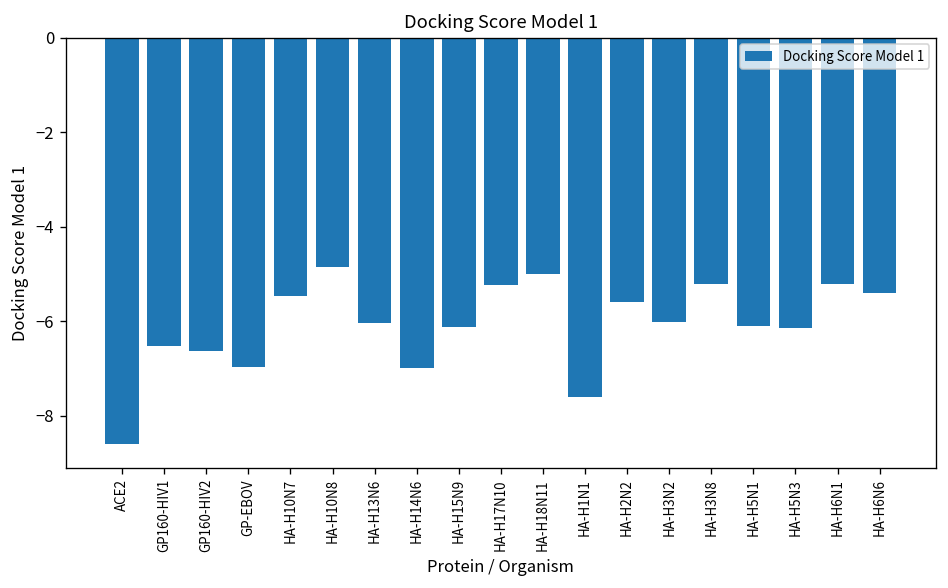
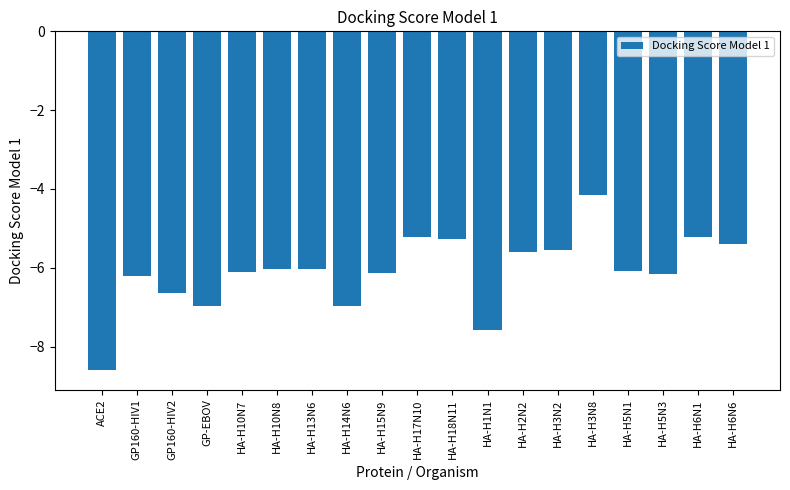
  {
    "ACE2": -8.6,
-   "GP160-HIV1": -6.5,
+   "GP160-HIV1": -6.2,
    "GP160-HIV2": -6.6,
    "GP-EBOV": -7.0,
-   "HA-H10N7": -5.5,
-   "HA-H10N8": -4.8,
+   "HA-H10N7": -6.1,
+   "HA-H10N8": -6.0,
    "HA-H13N6": -6.0,
    "HA-H14N6": -7.0,
    "HA-H15N9": -6.1,
    "HA-H17N10": -5.2,
-   "HA-H18N11": -5.0,
+   "HA-H18N11": -5.3,
    "HA-H1N1": -7.6,
    "HA-H2N2": -5.6,
-   "HA-H3N2": -6.0,
-   "HA-H3N8": -5.2,
+   "HA-H3N2": -5.5,
+   "HA-H3N8": -4.1,
    "HA-H5N1": -6.1,
    "HA-H5N3": -6.2,
    "HA-H6N1": -5.2,
    "HA-H6N6": -5.4
  }
